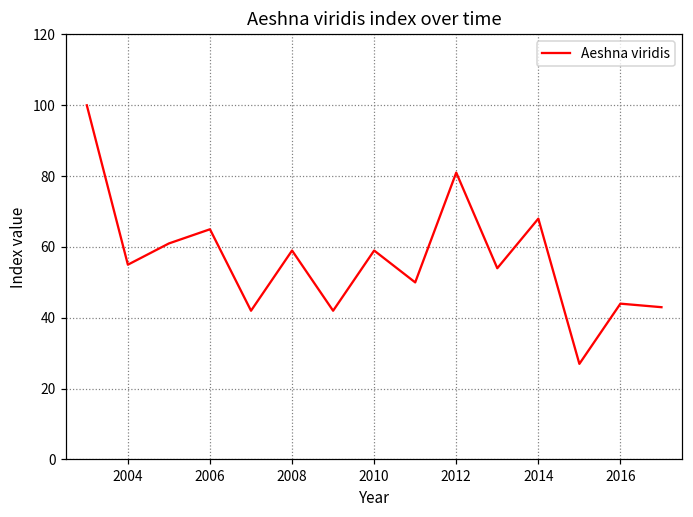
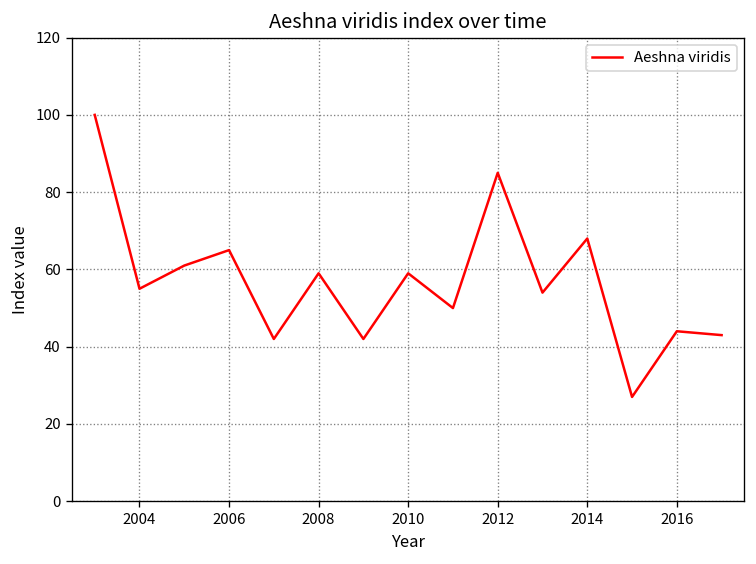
  {
    "2004": 55,
    "2006": 65,
    "2008": 59,
    "2010": 59,
-   "2012": 81,
+   "2012": 85,
    "2014": 68,
    "2016": 44
  }
